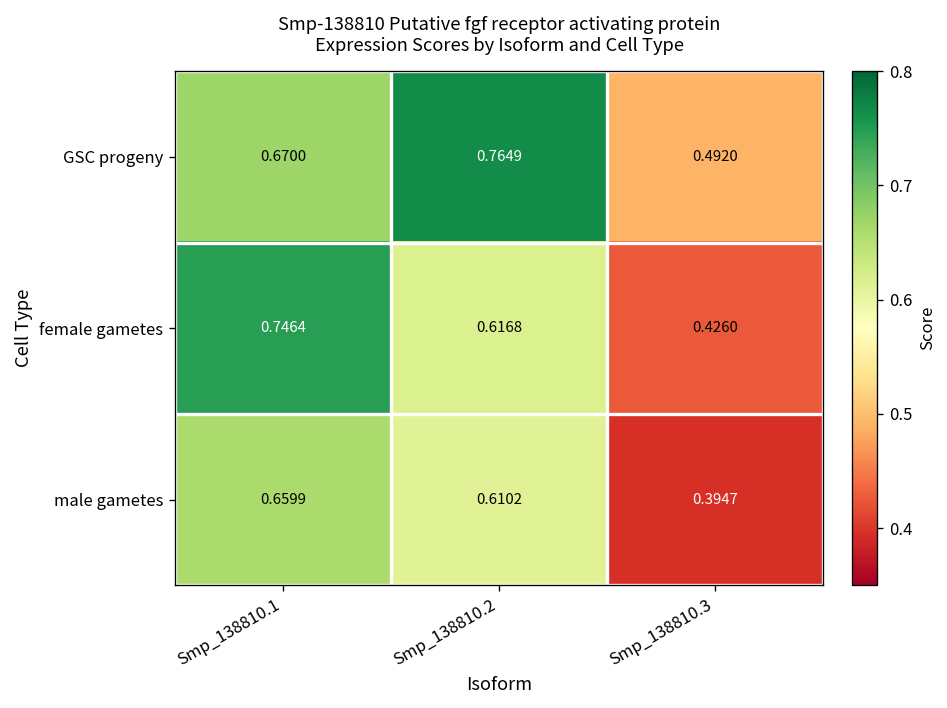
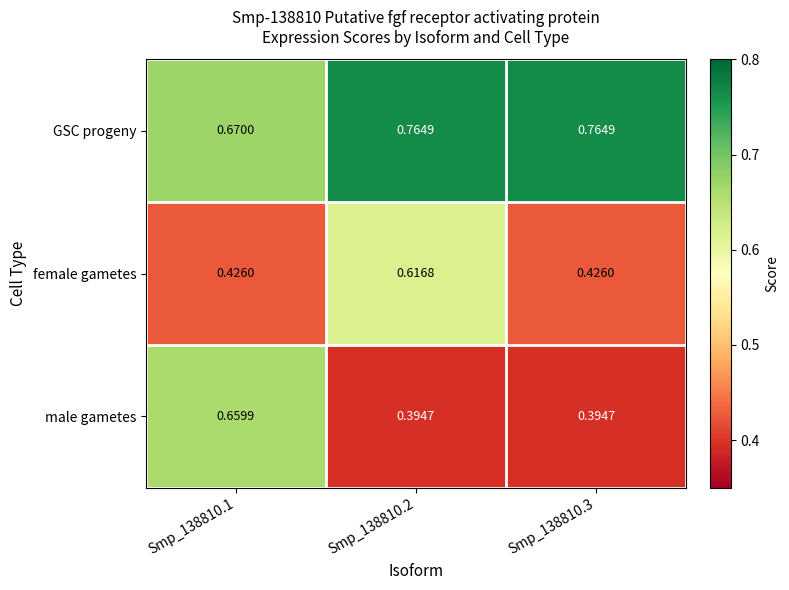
  {
    "GSC progeny": {
      "Smp_138810.1": 0.6700,
      "Smp_138810.2": 0.7649,
-     "Smp_138810.3": 0.4920
+     "Smp_138810.3": 0.7649
    },
    "female gametes": {
-     "Smp_138810.1": 0.7464,
+     "Smp_138810.1": 0.4260,
      "Smp_138810.2": 0.6168,
      "Smp_138810.3": 0.4260
    },
    "male gametes": {
      "Smp_138810.1": 0.6599,
-     "Smp_138810.2": 0.6102,
+     "Smp_138810.2": 0.3947,
      "Smp_138810.3": 0.3947
    }
  }
